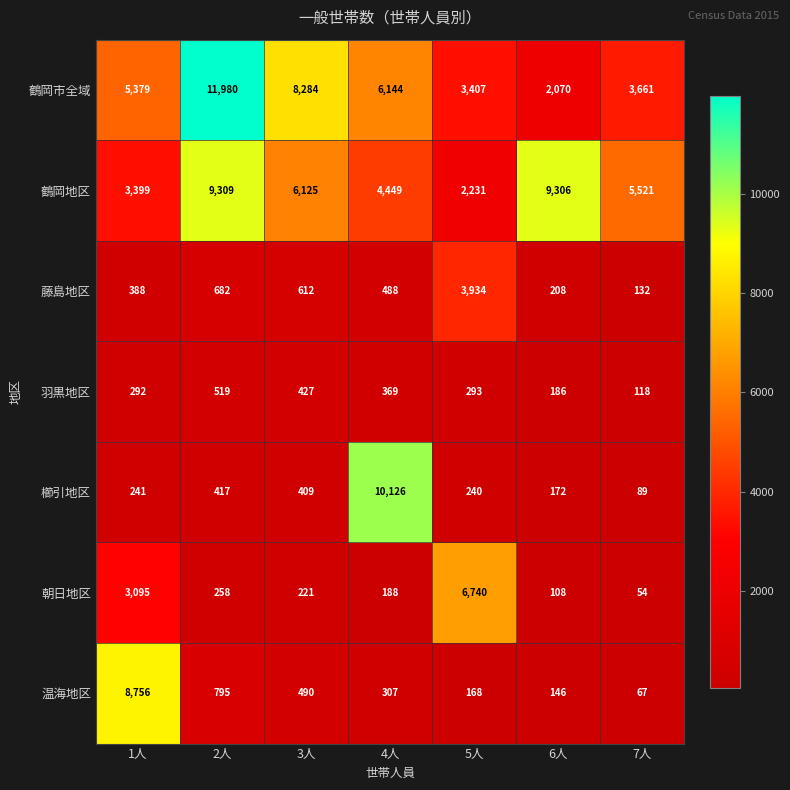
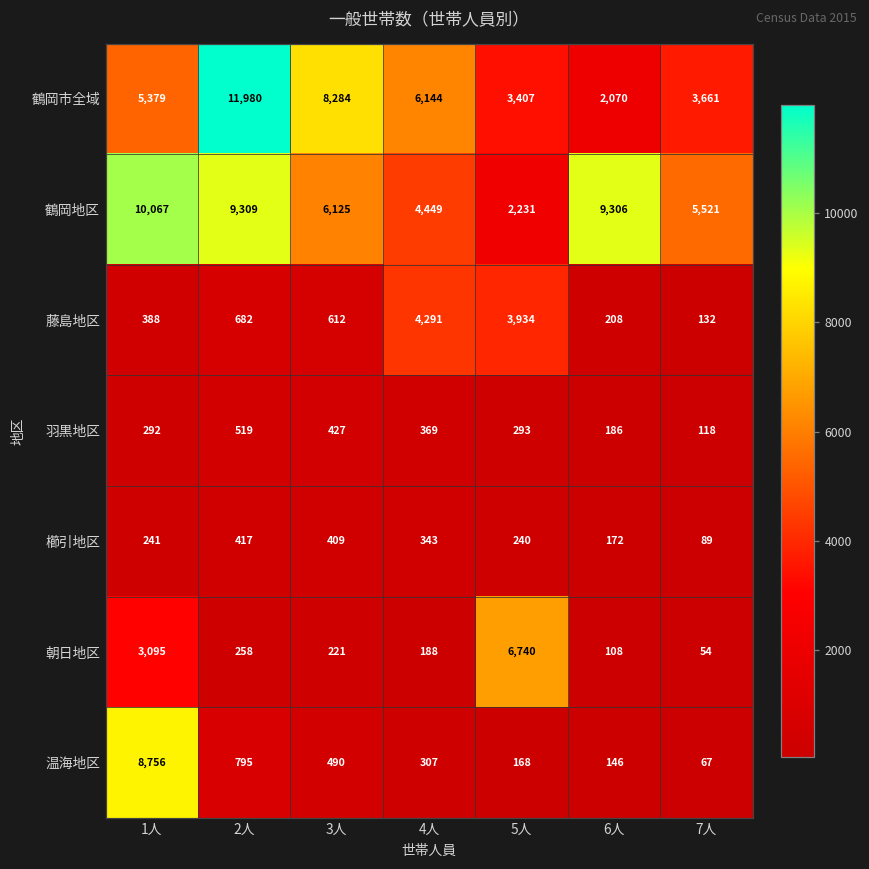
  {
    "鶴岡市全域": {
      "1人": "5,379",
      "2人": "11,980",
      "3人": "8,284",
      "4人": "6,144",
      "5人": "3,407",
      "6人": "2,070",
      "7人": "3,661"
    },
    "鶴岡地区": {
-     "1人": "3,399",
+     "1人": "10,067",
      "2人": "9,309",
      "3人": "6,125",
      "4人": "4,449",
      "5人": "2,231",
      "6人": "9,306",
      "7人": "5,521"
    },
    "藤島地区": {
      "1人": "388",
      "2人": "682",
      "3人": "612",
-     "4人": "488",
+     "4人": "4,291",
      "5人": "3,934",
      "6人": "208",
      "7人": "132"
    },
    "羽黒地区": {
      "1人": "292",
      "2人": "519",
      "3人": "427",
      "4人": "369",
      "5人": "293",
      "6人": "186",
      "7人": "118"
    },
    "櫛引地区": {
      "1人": "241",
      "2人": "417",
      "3人": "409",
-     "4人": "10,126",
+     "4人": "343",
      "5人": "240",
      "6人": "172",
      "7人": "89"
    },
    "朝日地区": {
      "1人": "3,095",
      "2人": "258",
      "3人": "221",
      "4人": "188",
      "5人": "6,740",
      "6人": "108",
      "7人": "54"
    },
    "温海地区": {
      "1人": "8,756",
      "2人": "795",
      "3人": "490",
      "4人": "307",
      "5人": "168",
      "6人": "146",
      "7人": "67"
    }
  }
